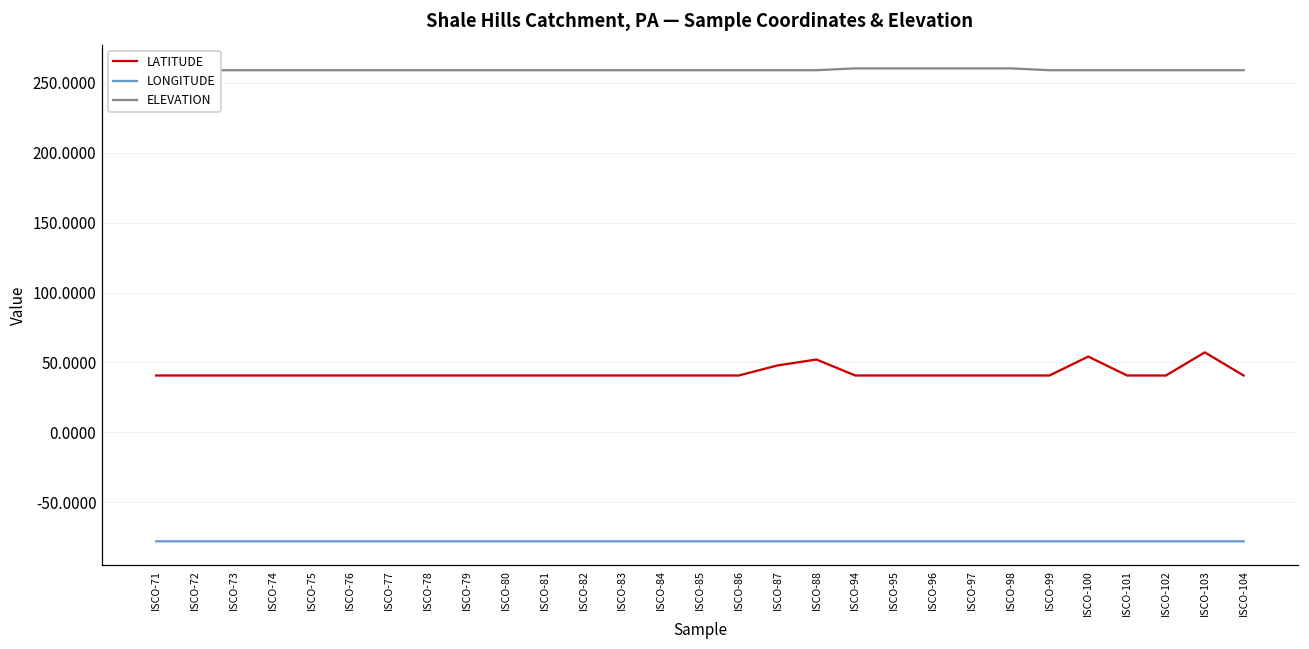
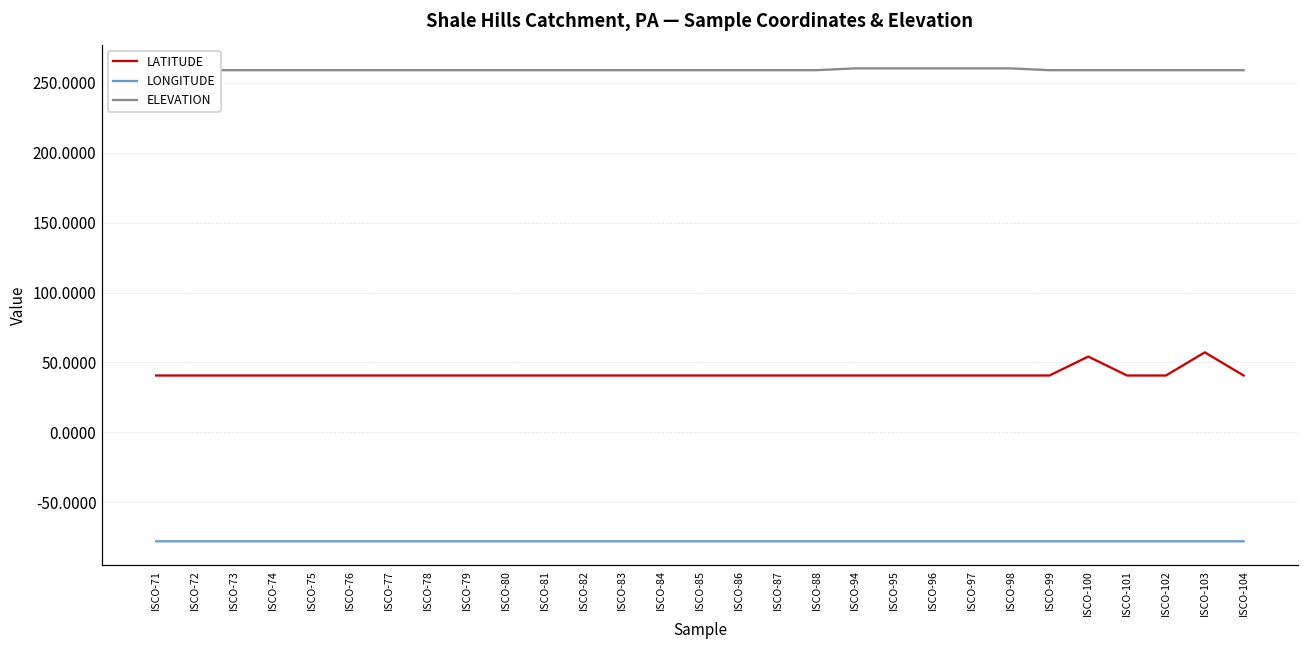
  {
    "LATITUDE": {
      "ISCO-71": 41,
      "ISCO-72": 41,
      "ISCO-73": 41,
      "ISCO-74": 41,
      "ISCO-75": 41,
      "ISCO-76": 41,
      "ISCO-77": 41,
      "ISCO-78": 41,
      "ISCO-79": 41,
      "ISCO-80": 41,
      "ISCO-81": 41,
      "ISCO-82": 41,
      "ISCO-83": 41,
      "ISCO-84": 41,
      "ISCO-85": 41,
      "ISCO-86": 41,
-     "ISCO-87": 48,
-     "ISCO-88": 52,
+     "ISCO-87": 41,
+     "ISCO-88": 41,
      "ISCO-94": 41,
      "ISCO-95": 41,
      "ISCO-96": 41,
      "ISCO-97": 41,
      "ISCO-98": 41,
      "ISCO-99": 41,
      "ISCO-100": 54,
      "ISCO-101": 41,
      "ISCO-102": 41,
      "ISCO-103": 57,
      "ISCO-104": 41
    },
    "LONGITUDE": {
      "ISCO-71": -78,
      "ISCO-72": -78,
      "ISCO-73": -78,
      "ISCO-74": -78,
      "ISCO-75": -78,
      "ISCO-76": -78,
      "ISCO-77": -78,
      "ISCO-78": -78,
      "ISCO-79": -78,
      "ISCO-80": -78,
      "ISCO-81": -78,
      "ISCO-82": -78,
      "ISCO-83": -78,
      "ISCO-84": -78,
      "ISCO-85": -78,
      "ISCO-86": -78,
      "ISCO-87": -78,
      "ISCO-88": -78,
      "ISCO-94": -78,
      "ISCO-95": -78,
      "ISCO-96": -78,
      "ISCO-97": -78,
      "ISCO-98": -78,
      "ISCO-99": -78,
      "ISCO-100": -78,
      "ISCO-101": -78,
      "ISCO-102": -78,
      "ISCO-103": -78,
      "ISCO-104": -78
    },
    "ELEVATION": {
      "ISCO-73": 259,
      "ISCO-74": 259,
      "ISCO-75": 259,
      "ISCO-76": 259,
      "ISCO-77": 259,
      "ISCO-78": 259,
      "ISCO-79": 259,
      "ISCO-80": 259,
      "ISCO-81": 259,
      "ISCO-82": 259,
      "ISCO-83": 259,
      "ISCO-84": 259,
      "ISCO-85": 259,
      "ISCO-86": 259,
      "ISCO-87": 259,
      "ISCO-88": 259,
      "ISCO-94": 260,
      "ISCO-95": 260,
      "ISCO-96": 260,
      "ISCO-97": 260,
      "ISCO-98": 260,
      "ISCO-99": 259,
      "ISCO-100": 259,
      "ISCO-101": 259,
      "ISCO-102": 259,
      "ISCO-103": 259,
      "ISCO-104": 259
    }
  }
